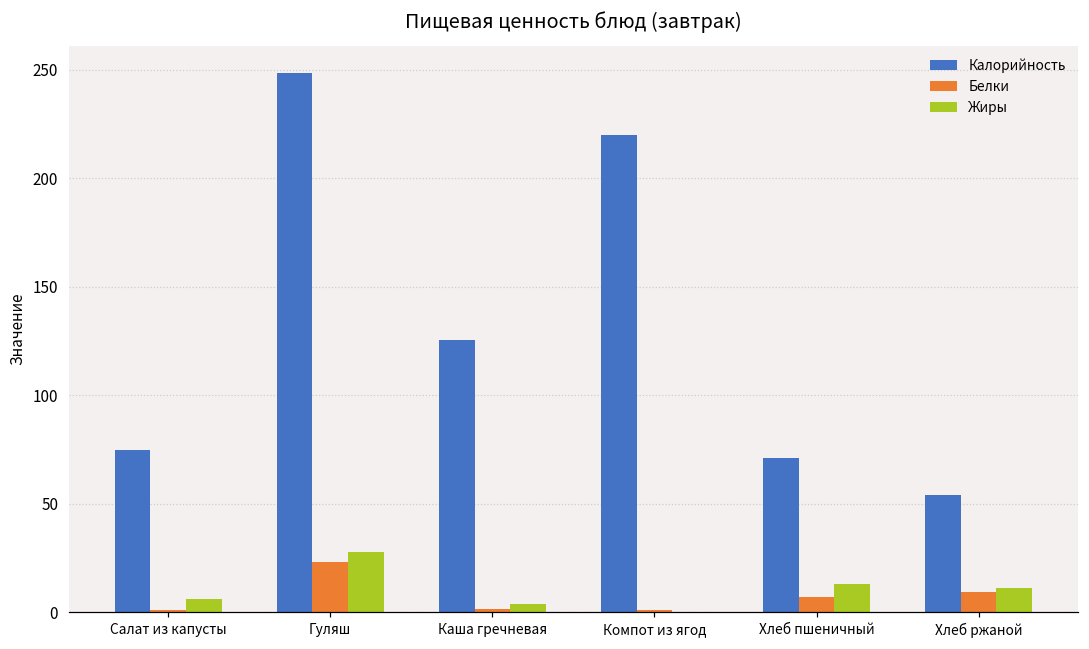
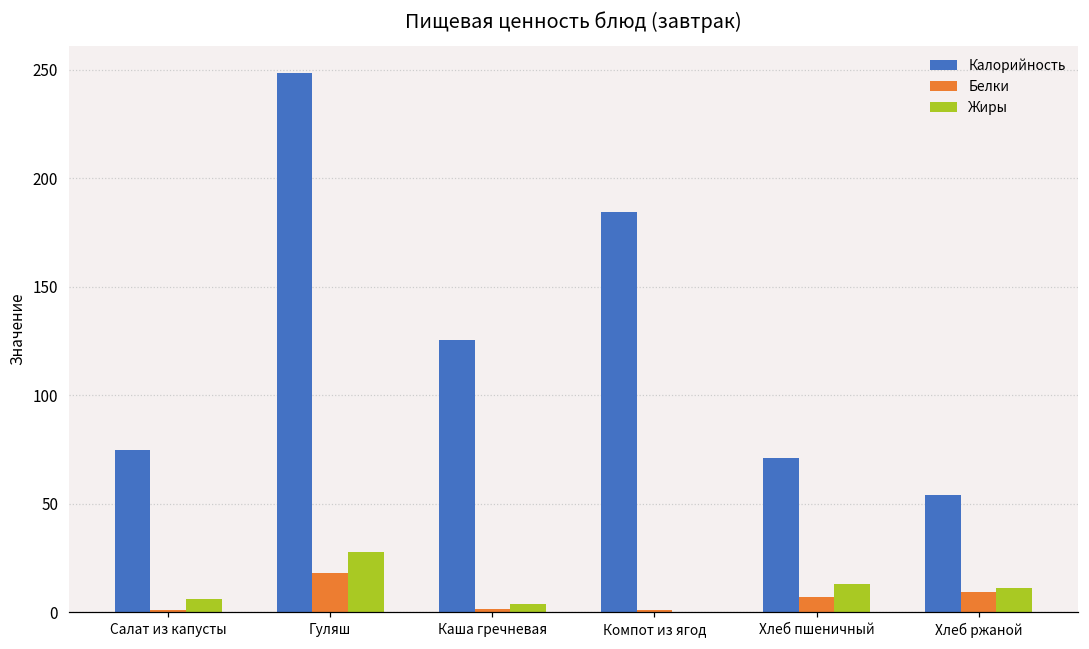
  {
    "Калорийность": {
      "Салат из капусты": 75,
      "Гуляш": 249,
      "Каша гречневая": 125,
-     "Компот из ягод": 220,
+     "Компот из ягод": 184,
      "Хлеб пшеничный": 71,
      "Хлеб ржаной": 54
    },
    "Белки": {
-     "Гуляш": 23,
+     "Гуляш": 18,
      "Каша гречневая": 2,
      "Хлеб пшеничный": 7,
      "Хлеб ржаной": 9
    },
    "Жиры": {
      "Салат из капусты": 6,
      "Гуляш": 28,
      "Каша гречневая": 4,
      "Компот из ягод": 0,
      "Хлеб пшеничный": 13,
      "Хлеб ржаной": 11
    }
  }
